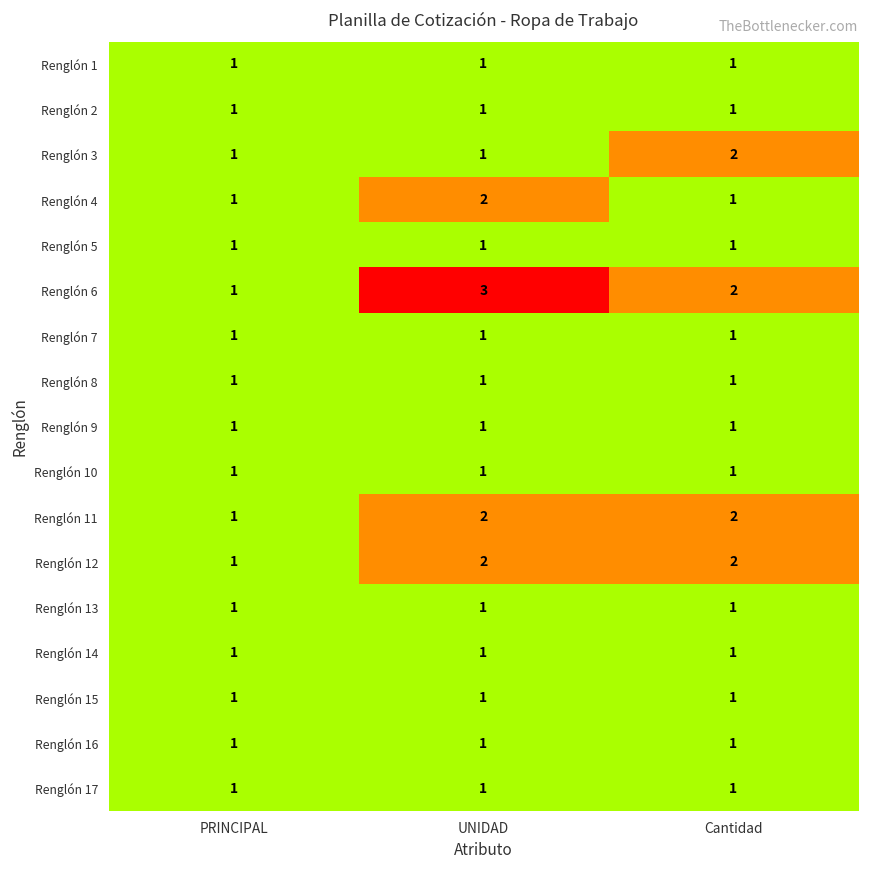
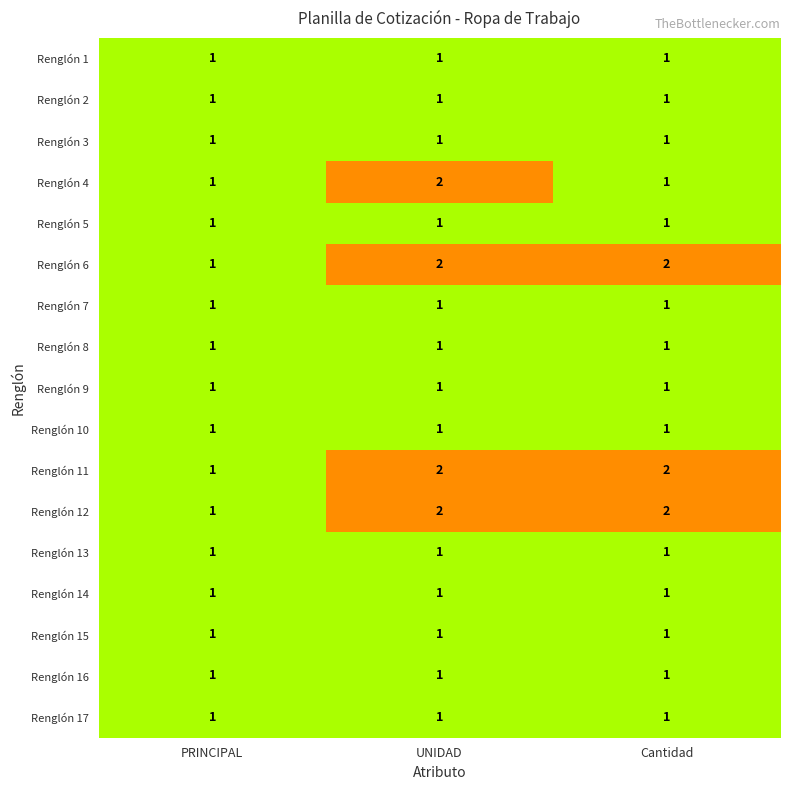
  {
    "Renglón 1": {
      "PRINCIPAL": 1,
      "UNIDAD": 1,
      "Cantidad": 1
    },
    "Renglón 2": {
      "PRINCIPAL": 1,
      "UNIDAD": 1,
      "Cantidad": 1
    },
    "Renglón 3": {
      "PRINCIPAL": 1,
      "UNIDAD": 1,
-     "Cantidad": 2
+     "Cantidad": 1
    },
    "Renglón 4": {
      "PRINCIPAL": 1,
      "UNIDAD": 2,
      "Cantidad": 1
    },
    "Renglón 5": {
      "PRINCIPAL": 1,
      "UNIDAD": 1,
      "Cantidad": 1
    },
    "Renglón 6": {
      "PRINCIPAL": 1,
-     "UNIDAD": 3,
+     "UNIDAD": 2,
      "Cantidad": 2
    },
    "Renglón 7": {
      "PRINCIPAL": 1,
      "UNIDAD": 1,
      "Cantidad": 1
    },
    "Renglón 8": {
      "PRINCIPAL": 1,
      "UNIDAD": 1,
      "Cantidad": 1
    },
    "Renglón 9": {
      "PRINCIPAL": 1,
      "UNIDAD": 1,
      "Cantidad": 1
    },
    "Renglón 10": {
      "PRINCIPAL": 1,
      "UNIDAD": 1,
      "Cantidad": 1
    },
    "Renglón 11": {
      "PRINCIPAL": 1,
      "UNIDAD": 2,
      "Cantidad": 2
    },
    "Renglón 12": {
      "PRINCIPAL": 1,
      "UNIDAD": 2,
      "Cantidad": 2
    },
    "Renglón 13": {
      "PRINCIPAL": 1,
      "UNIDAD": 1,
      "Cantidad": 1
    },
    "Renglón 14": {
      "PRINCIPAL": 1,
      "UNIDAD": 1,
      "Cantidad": 1
    },
    "Renglón 15": {
      "PRINCIPAL": 1,
      "UNIDAD": 1,
      "Cantidad": 1
    },
    "Renglón 16": {
      "PRINCIPAL": 1,
      "UNIDAD": 1,
      "Cantidad": 1
    },
    "Renglón 17": {
      "PRINCIPAL": 1,
      "UNIDAD": 1,
      "Cantidad": 1
    }
  }
